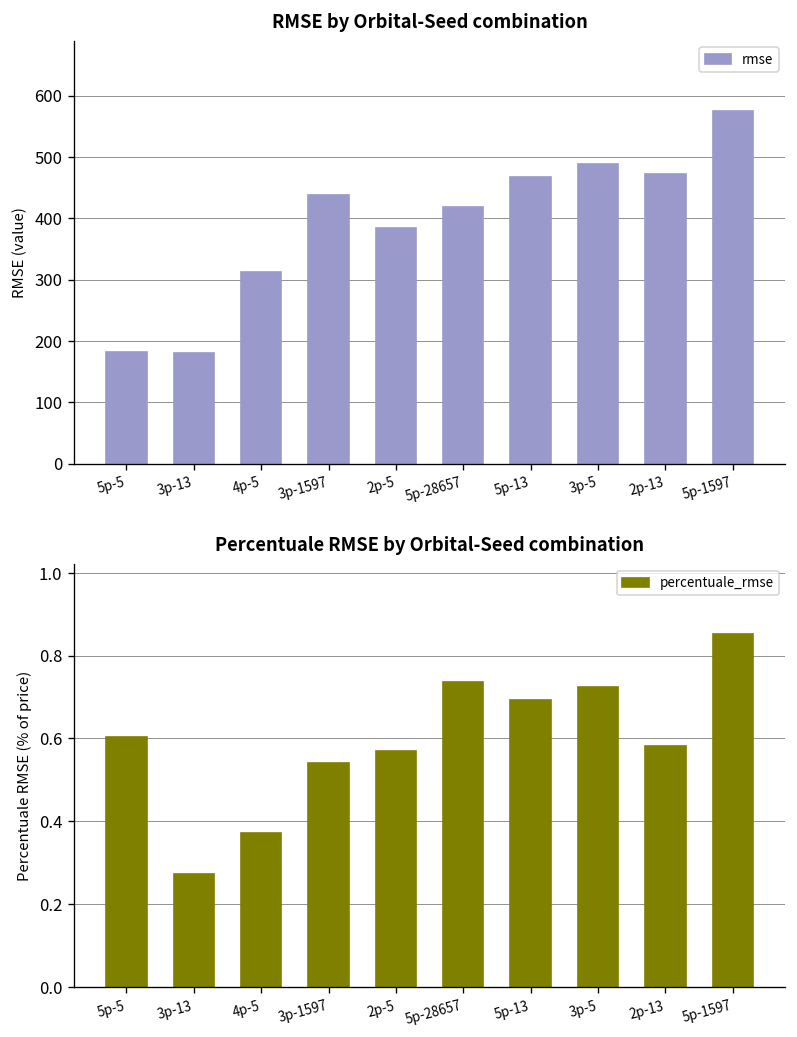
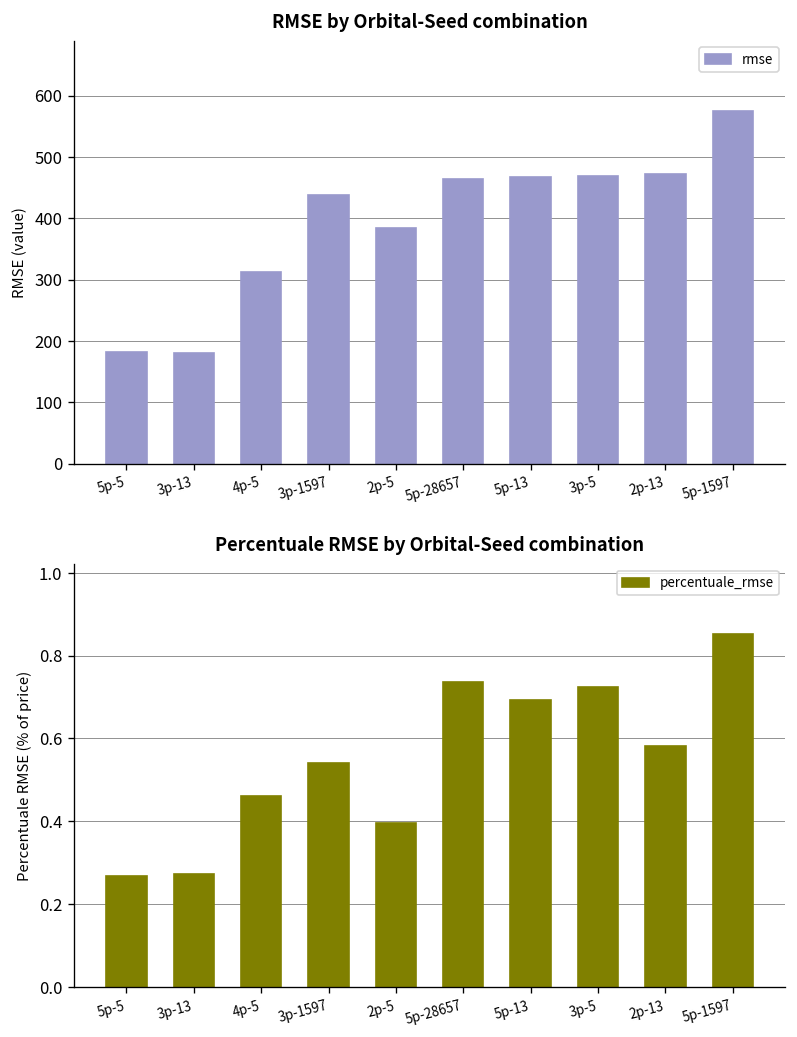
  {
    "RMSE by Orbital-Seed combination": {
      "5p-5": 180,
      "3p-13": 180,
      "4p-5": 310,
      "3p-1597": 440,
      "2p-5": 380,
-     "5p-28657": 420,
+     "5p-28657": 460,
      "5p-13": 470,
-     "3p-5": 490,
+     "3p-5": 470,
      "2p-13": 470,
      "5p-1597": 570
    },
    "Percentuale RMSE by Orbital-Seed combination": {
-     "5p-5": 0.60,
+     "5p-5": 0.27,
      "3p-13": 0.27,
-     "4p-5": 0.37,
+     "4p-5": 0.46,
      "3p-1597": 0.54,
-     "2p-5": 0.57,
+     "2p-5": 0.39,
      "5p-28657": 0.74,
      "5p-13": 0.69,
      "3p-5": 0.72,
      "2p-13": 0.58,
      "5p-1597": 0.85
    }
  }
